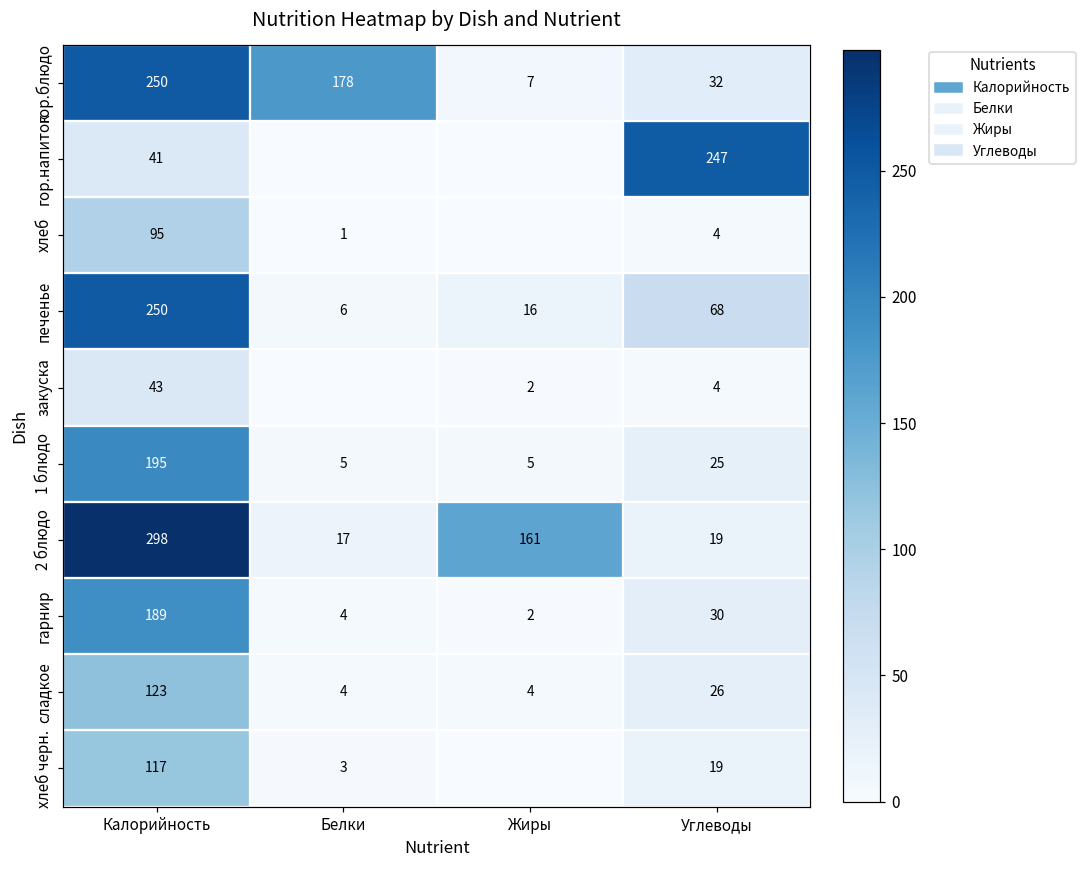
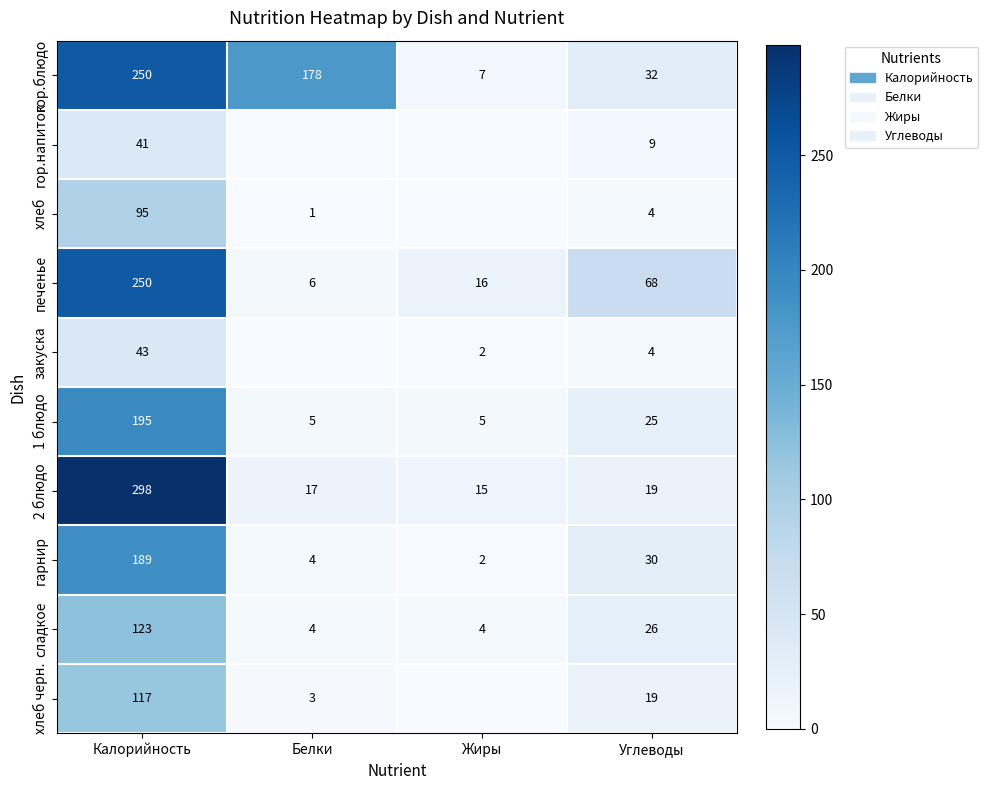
  {
    "гор.блюдо": {
      "Калорийность": 250,
      "Белки": 178,
      "Жиры": 7,
      "Углеводы": 32
    },
    "гор.напиток": {
      "Калорийность": 41,
-     "Углеводы": 247
+     "Углеводы": 9
    },
    "хлеб": {
      "Калорийность": 95,
      "Белки": 1,
      "Углеводы": 4
    },
    "печенье": {
      "Калорийность": 250,
      "Белки": 6,
      "Жиры": 16,
      "Углеводы": 68
    },
    "закуска": {
      "Калорийность": 43,
      "Жиры": 2,
      "Углеводы": 4
    },
    "1 блюдо": {
      "Калорийность": 195,
      "Белки": 5,
      "Жиры": 5,
      "Углеводы": 25
    },
    "2 блюдо": {
      "Калорийность": 298,
      "Белки": 17,
-     "Жиры": 161,
+     "Жиры": 15,
      "Углеводы": 19
    },
    "гарнир": {
      "Калорийность": 189,
      "Белки": 4,
      "Жиры": 2,
      "Углеводы": 30
    },
    "сладкое": {
      "Калорийность": 123,
      "Белки": 4,
      "Жиры": 4,
      "Углеводы": 26
    },
    "хлеб черн.": {
      "Калорийность": 117,
      "Белки": 3,
      "Углеводы": 19
    }
  }
